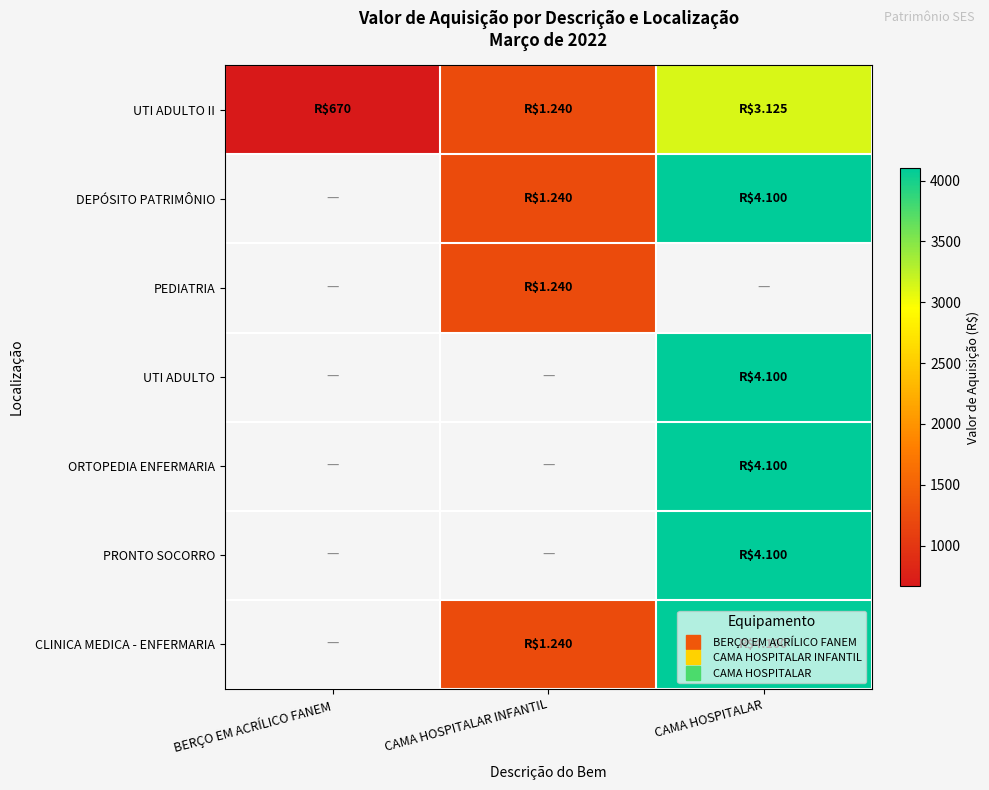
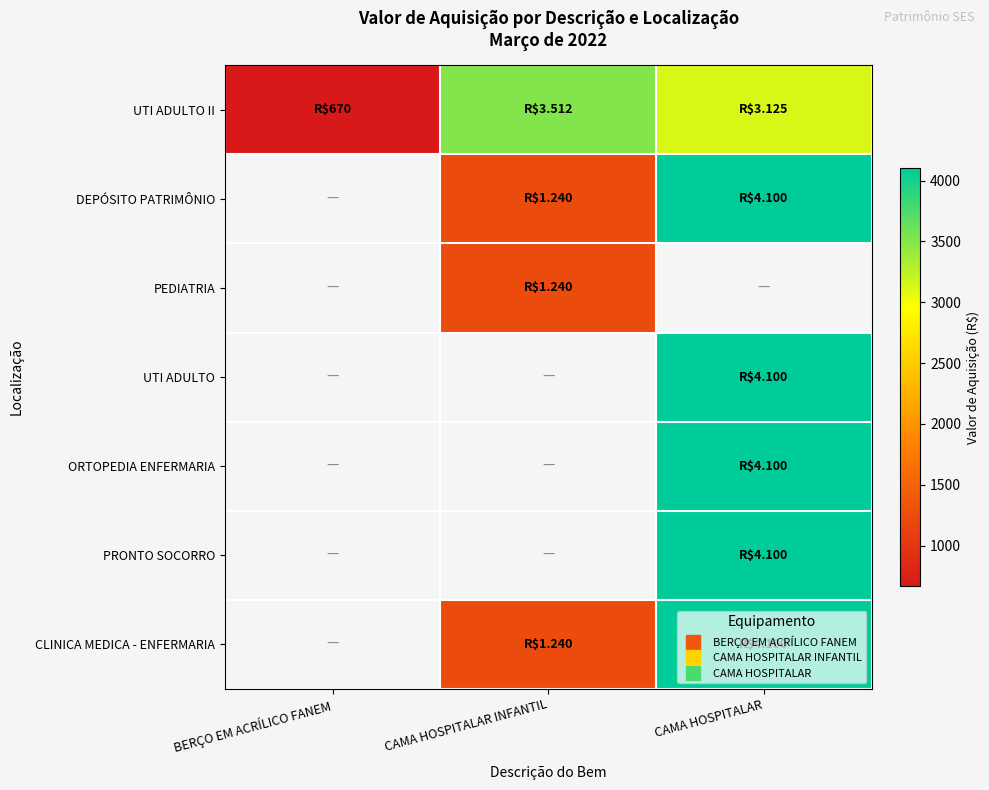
  {
    "UTI ADULTO II": {
      "BERÇO EM ACRÍLICO FANEM": "$670",
-     "CAMA HOSPITALAR INFANTIL": "$1.240",
+     "CAMA HOSPITALAR INFANTIL": "$3.512",
      "CAMA HOSPITALAR": "$3.125"
    },
    "DEPÓSITO PATRIMÔNIO": {
      "CAMA HOSPITALAR INFANTIL": "$1.240",
      "CAMA HOSPITALAR": "$4.100"
    },
    "PEDIATRIA": {
      "CAMA HOSPITALAR INFANTIL": "$1.240"
    },
    "UTI ADULTO": {
      "CAMA HOSPITALAR": "$4.100"
    },
    "ORTOPEDIA ENFERMARIA": {
      "CAMA HOSPITALAR": "$4.100"
    },
    "PRONTO SOCORRO": {
      "CAMA HOSPITALAR": "$4.100"
    },
    "CLINICA MEDICA - ENFERMARIA": {
      "CAMA HOSPITALAR INFANTIL": "$1.240"
    }
  }
